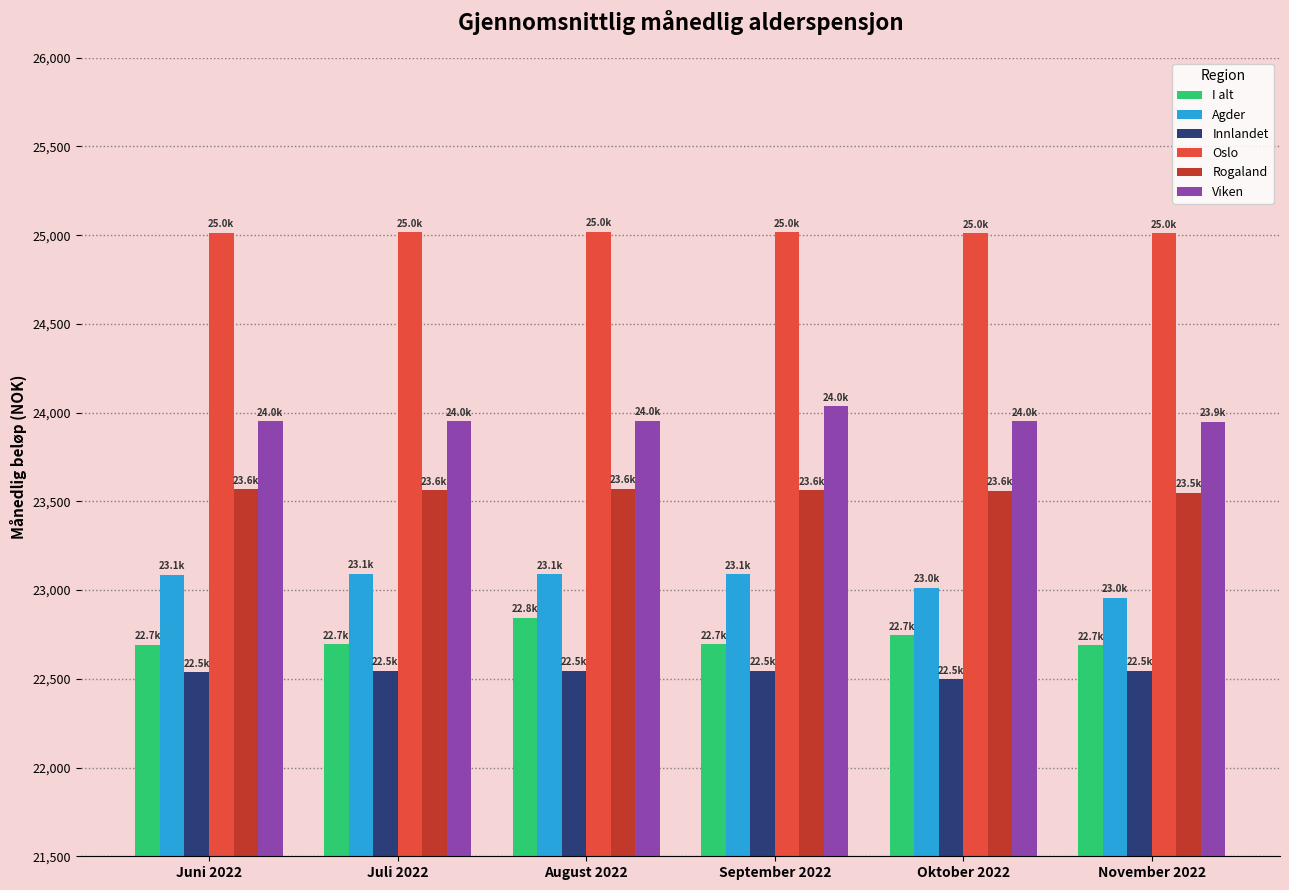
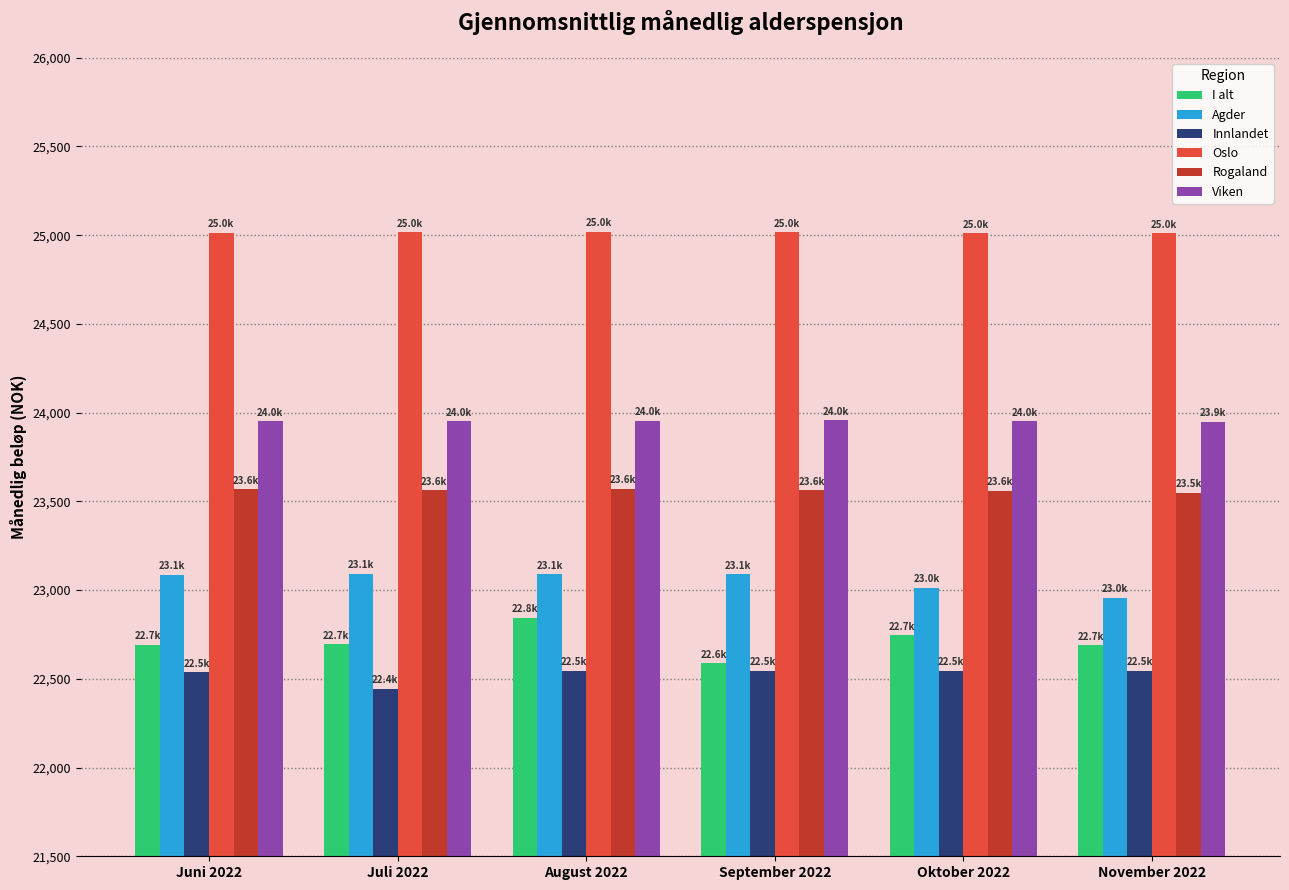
  {
    "I alt": {
      "Juni 2022": "22.7k",
      "Juli 2022": "22.7k",
      "August 2022": "22.8k",
-     "September 2022": "22.7k",
+     "September 2022": "22.6k",
      "Oktober 2022": "22.7k",
      "November 2022": "22.7k"
    },
    "Agder": {
      "Juni 2022": "23.1k",
      "Juli 2022": "23.1k",
      "August 2022": "23.1k",
      "September 2022": "23.1k",
      "Oktober 2022": "23.0k",
      "November 2022": "23.0k"
    },
    "Innlandet": {
      "Juni 2022": "22.5k",
-     "Juli 2022": "22.5k",
+     "Juli 2022": "22.4k",
      "August 2022": "22.5k",
      "September 2022": "22.5k",
-     "Oktober 2022": "22,500",
+     "Oktober 2022": "22,540",
      "November 2022": "22.5k"
    },
    "Viken": {
-     "September 2022": "24,040"
+     "September 2022": "23,960"
    }
  }
